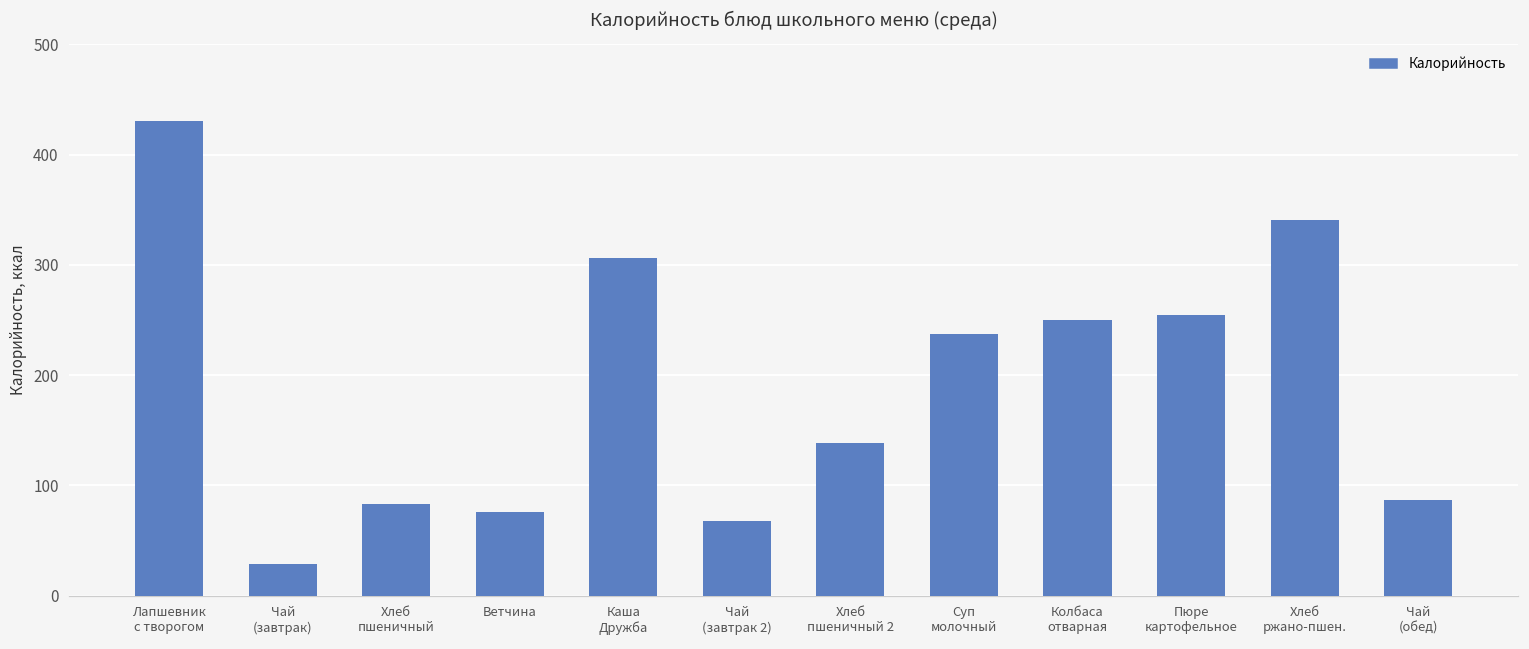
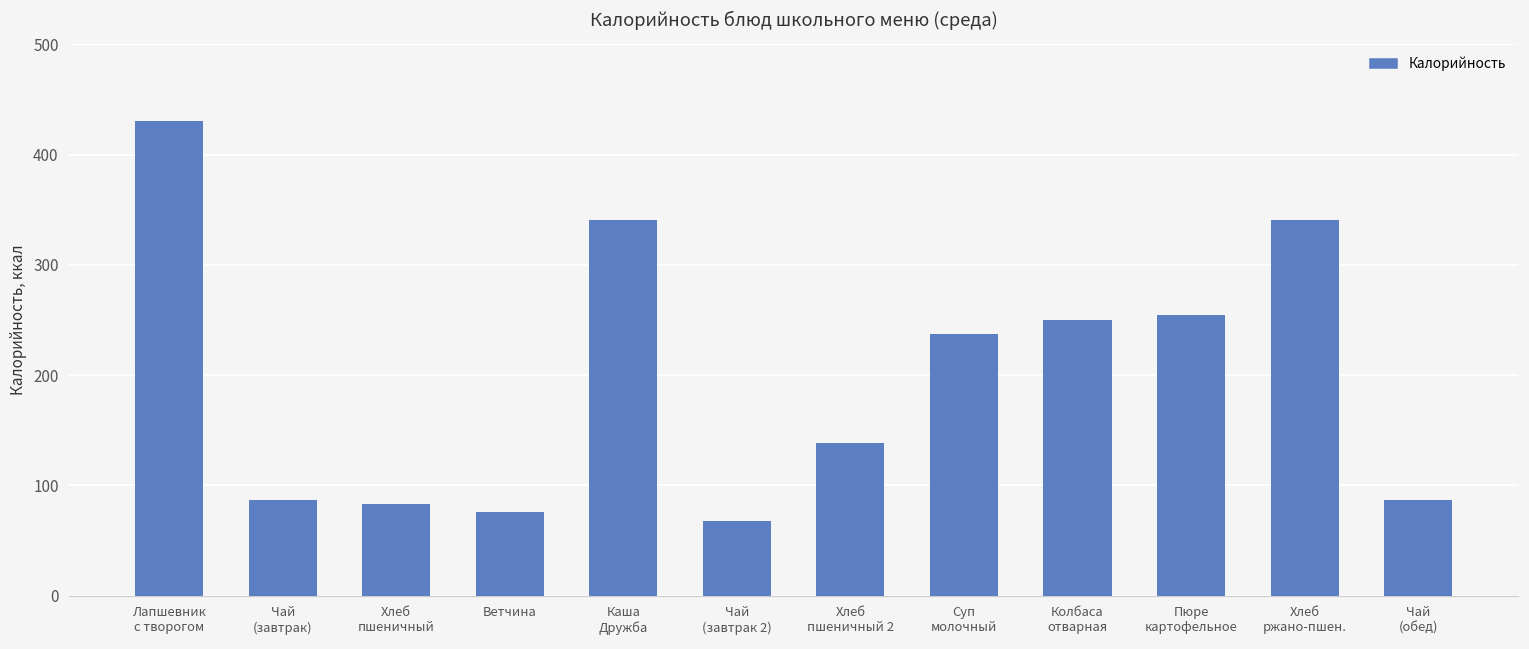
  {
    "Лапшевник с творогом": 431,
-   "Чай (завтрак)": 29,
+   "Чай (завтрак)": 87,
    "Хлеб пшеничный": 83,
    "Ветчина": 76,
-   "Каша Дружба": 306,
+   "Каша Дружба": 341,
    "Чай (завтрак 2)": 68,
    "Хлеб пшеничный 2": 138,
    "Суп молочный": 237,
    "Колбаса отварная": 250,
    "Пюре картофельное": 255,
    "Хлеб ржано-пшен.": 341,
    "Чай (обед)": 87
  }
